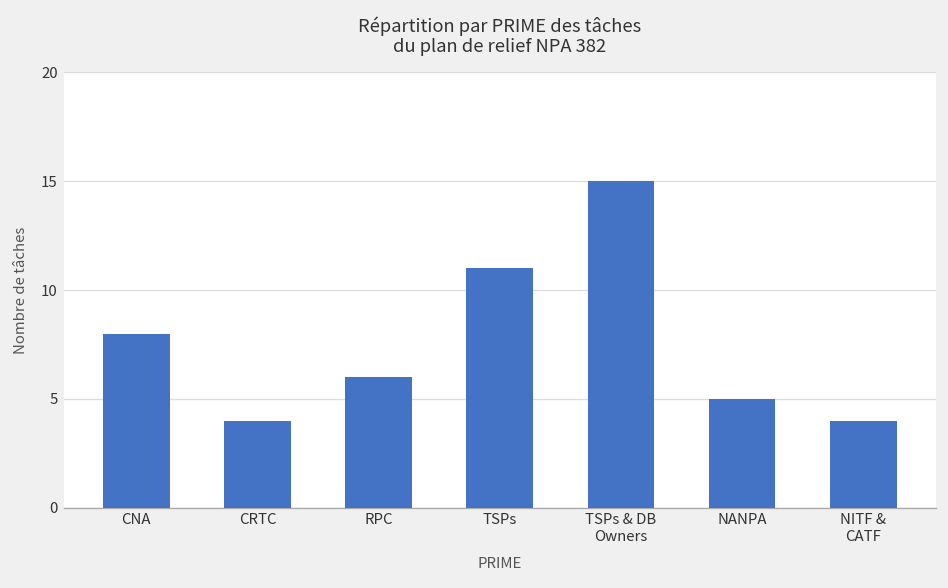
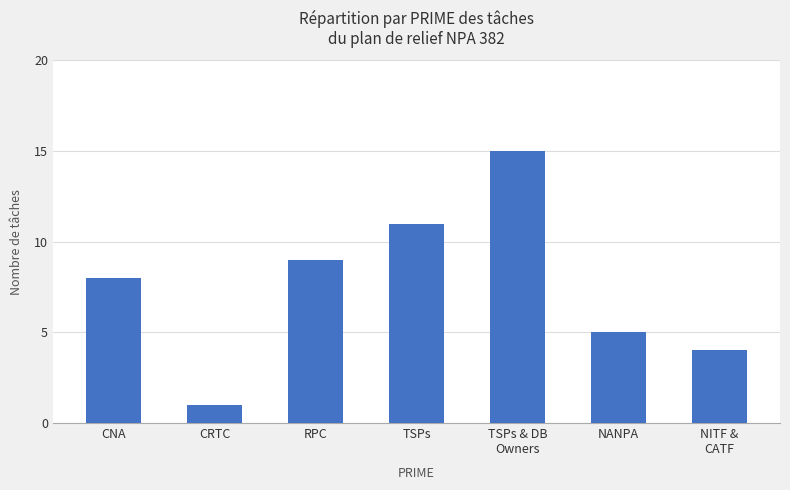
  {
    "CNA": 8,
-   "CRTC": 4,
-   "RPC": 6,
+   "CRTC": 1,
+   "RPC": 9,
    "TSPs": 11,
    "TSPs & DB Owners": 15,
    "NANPA": 5,
    "NITF & CATF": 4
  }
